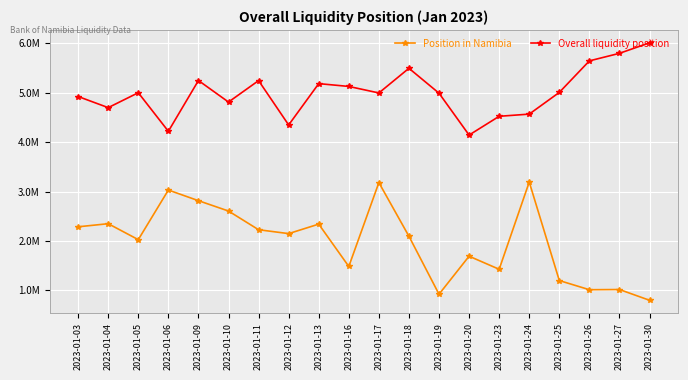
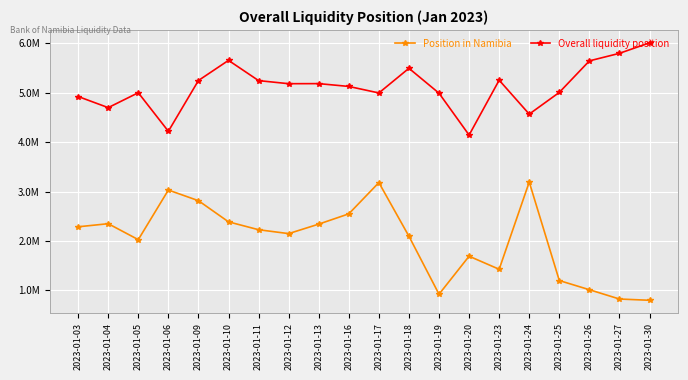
  {
    "Position in Namibia": {
      "2023-01-03": 2300000,
      "2023-01-04": 2400000,
      "2023-01-05": 2000000,
      "2023-01-06": 3000000,
      "2023-01-09": 2800000,
-     "2023-01-10": 2600000,
+     "2023-01-10": 2400000,
      "2023-01-11": 2200000,
      "2023-01-12": 2200000,
      "2023-01-13": 2300000,
-     "2023-01-16": 1500000,
+     "2023-01-16": 2600000,
      "2023-01-17": 3200000,
      "2023-01-18": 2100000,
      "2023-01-19": 900000,
      "2023-01-20": 1700000,
      "2023-01-23": 1400000,
      "2023-01-24": 3200000,
      "2023-01-25": 1200000,
      "2023-01-26": 1000000,
-     "2023-01-27": 1000000,
+     "2023-01-27": 800000,
      "2023-01-30": 800000
    },
    "Overall liquidity position": {
      "2023-01-03": 4900000,
      "2023-01-04": 4700000,
      "2023-01-05": 5000000,
      "2023-01-06": 4200000,
      "2023-01-09": 5200000,
-     "2023-01-10": 4800000,
+     "2023-01-10": 5700000,
      "2023-01-11": 5200000,
-     "2023-01-12": 4300000,
+     "2023-01-12": 5200000,
      "2023-01-13": 5200000,
      "2023-01-16": 5100000,
      "2023-01-17": 5000000,
      "2023-01-18": 5500000,
      "2023-01-19": 5000000,
      "2023-01-20": 4100000,
-     "2023-01-23": 4500000,
+     "2023-01-23": 5300000,
      "2023-01-24": 4600000,
      "2023-01-25": 5000000,
      "2023-01-26": 5600000,
      "2023-01-27": 5800000,
      "2023-01-30": 6000000
    }
  }
